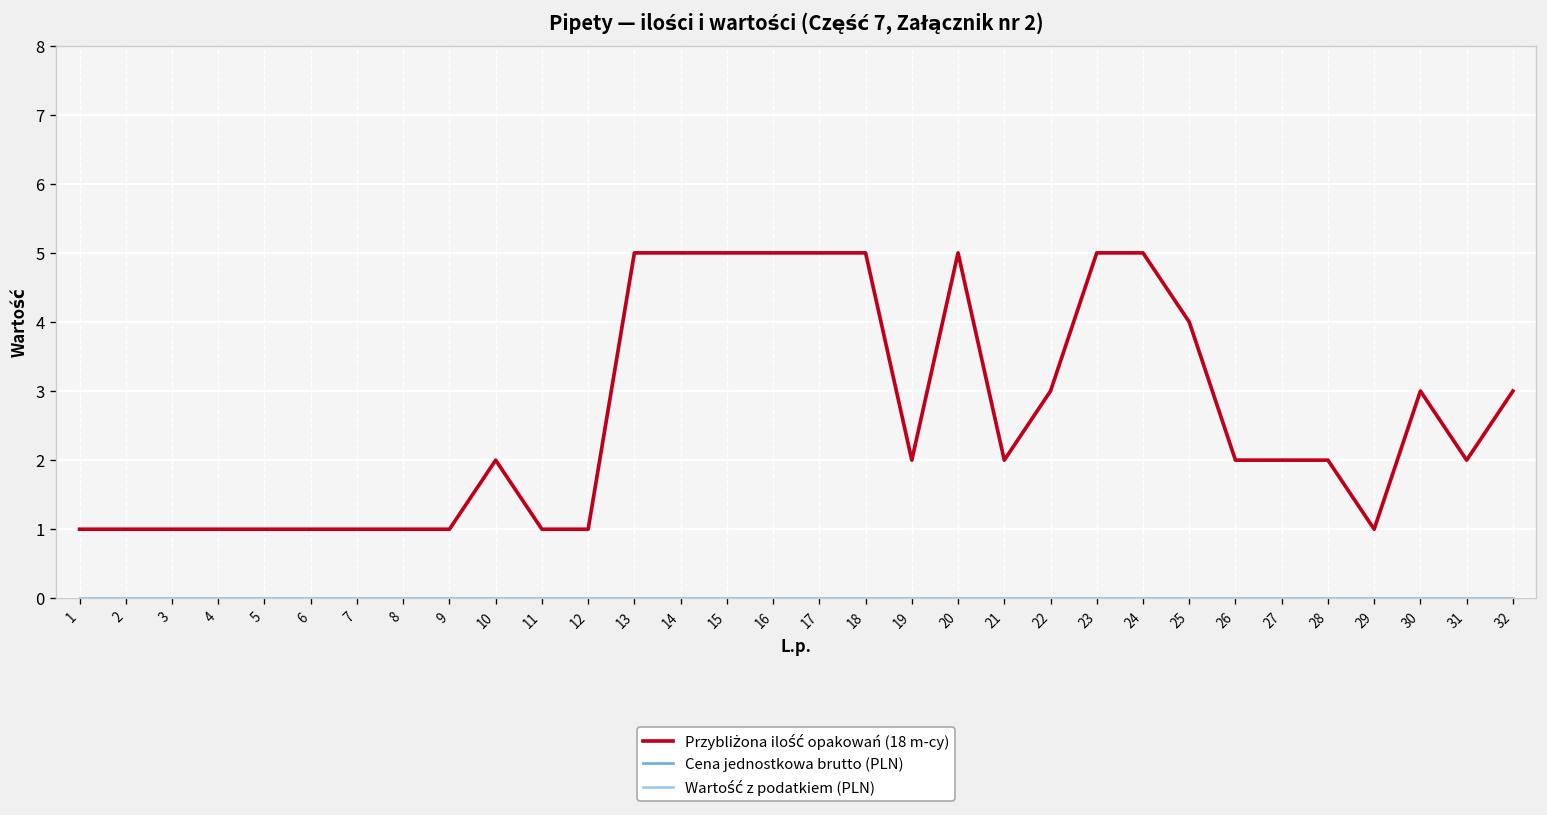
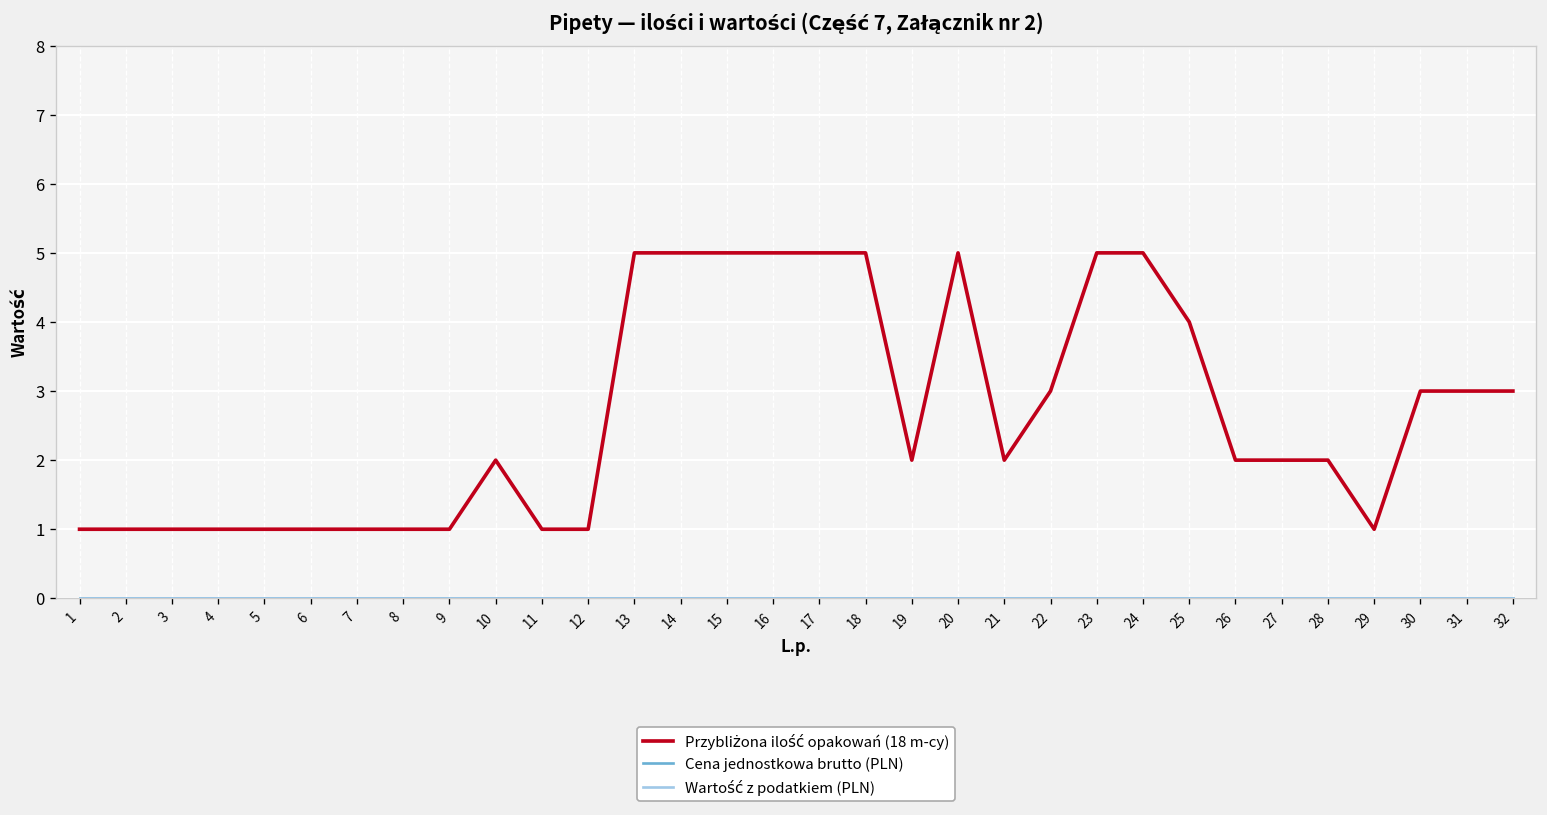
  {
    "Przybliżona ilość opakowań (18 m-cy)": {
      "1": 1,
      "2": 1,
      "3": 1,
      "4": 1,
      "5": 1,
      "6": 1,
      "7": 1,
      "8": 1,
      "9": 1,
      "10": 2,
      "11": 1,
      "12": 1,
      "13": 5,
      "14": 5,
      "15": 5,
      "16": 5,
      "17": 5,
      "18": 5,
      "19": 2,
      "20": 5,
      "21": 2,
      "22": 3,
      "23": 5,
      "24": 5,
      "25": 4,
      "26": 2,
      "27": 2,
      "28": 2,
      "29": 1,
      "30": 3,
-     "31": 2,
+     "31": 3,
      "32": 3
    },
    "Wartość z podatkiem (PLN)": {
      "1": 0,
      "2": 0,
      "3": 0,
      "4": 0,
      "5": 0,
      "6": 0,
      "7": 0,
      "8": 0,
      "9": 0,
      "10": 0,
      "11": 0,
      "12": 0,
      "13": 0,
      "14": 0,
      "15": 0,
      "16": 0,
      "17": 0,
      "18": 0,
      "19": 0,
      "20": 0,
      "21": 0,
      "22": 0,
      "23": 0,
      "24": 0,
      "25": 0,
      "26": 0,
      "27": 0,
      "28": 0,
      "29": 0,
      "30": 0,
      "31": 0,
      "32": 0
    }
  }
